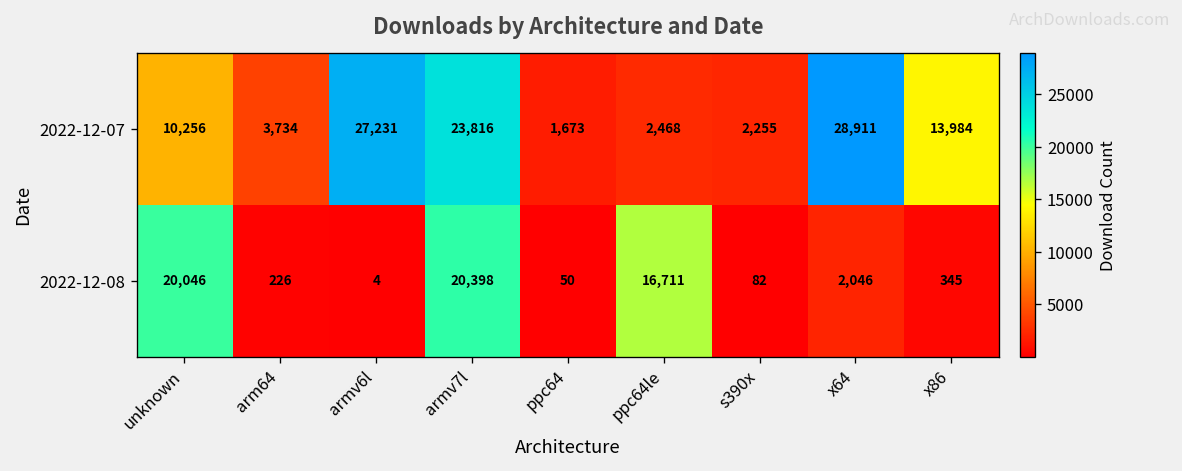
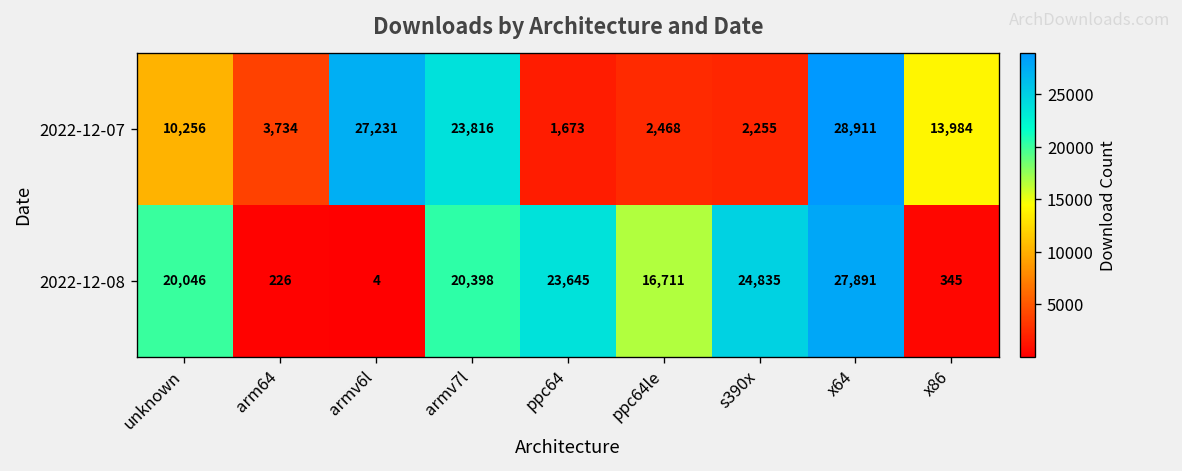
  {
    "2022-12-07": {
      "unknown": "10,256",
      "arm64": "3,734",
      "armv6l": "27,231",
      "armv7l": "23,816",
      "ppc64": "1,673",
      "ppc64le": "2,468",
      "s390x": "2,255",
      "x64": "28,911",
      "x86": "13,984"
    },
    "2022-12-08": {
      "unknown": "20,046",
      "arm64": "226",
      "armv6l": "4",
      "armv7l": "20,398",
-     "ppc64": "50",
+     "ppc64": "23,645",
      "ppc64le": "16,711",
-     "s390x": "82",
-     "x64": "2,046",
+     "s390x": "24,835",
+     "x64": "27,891",
      "x86": "345"
    }
  }
